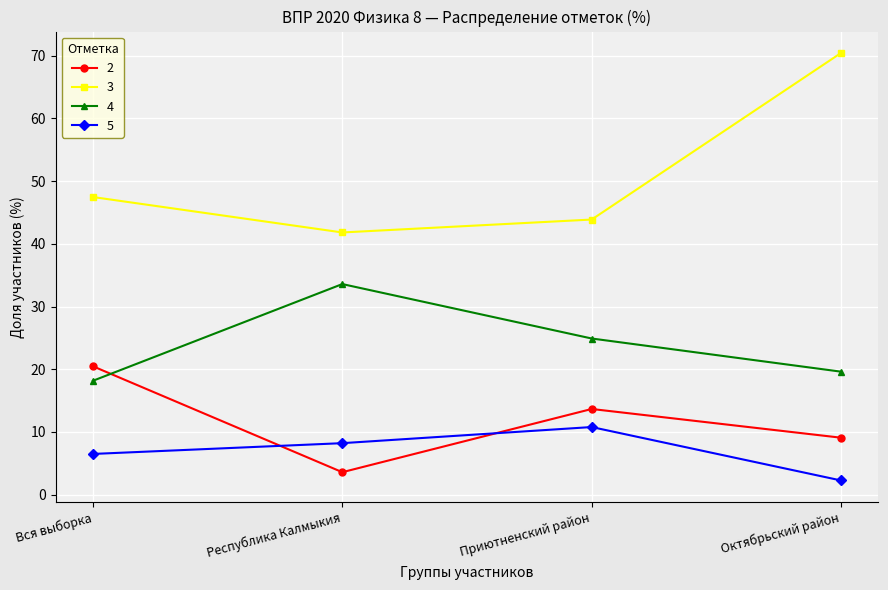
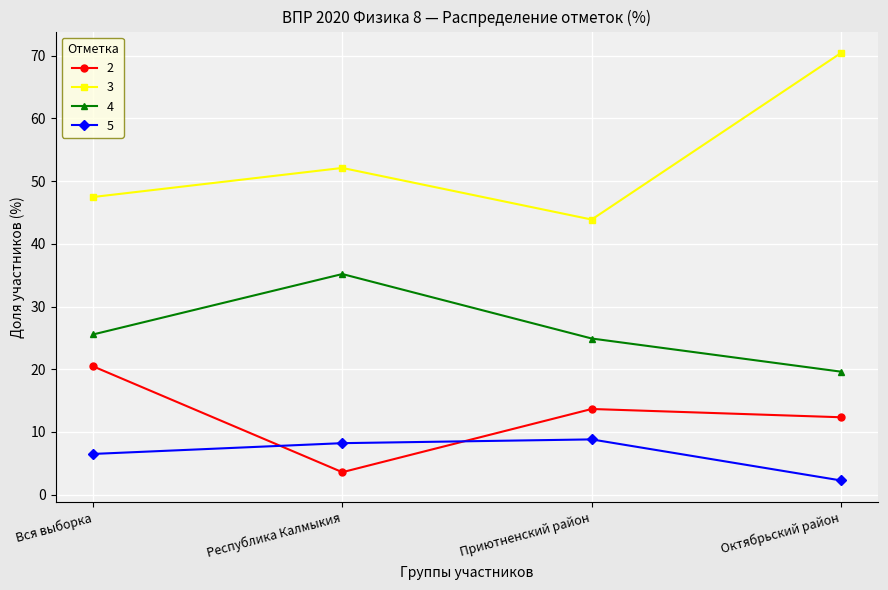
  {
    "2": {
      "Вся выборка": 20,
      "Республика Калмыкия": 4,
      "Приютненский район": 14,
-     "Октябрьский район": 9
+     "Октябрьский район": 12
    },
    "3": {
      "Вся выборка": 47,
-     "Республика Калмыкия": 42,
+     "Республика Калмыкия": 52,
      "Приютненский район": 44,
      "Октябрьский район": 70
    },
    "4": {
-     "Вся выборка": 18,
-     "Республика Калмыкия": 34,
+     "Вся выборка": 26,
+     "Республика Калмыкия": 35,
      "Приютненский район": 25,
      "Октябрьский район": 20
    },
    "5": {
      "Вся выборка": 7,
      "Республика Калмыкия": 8,
-     "Приютненский район": 11,
+     "Приютненский район": 9,
      "Октябрьский район": 2
    }
  }
